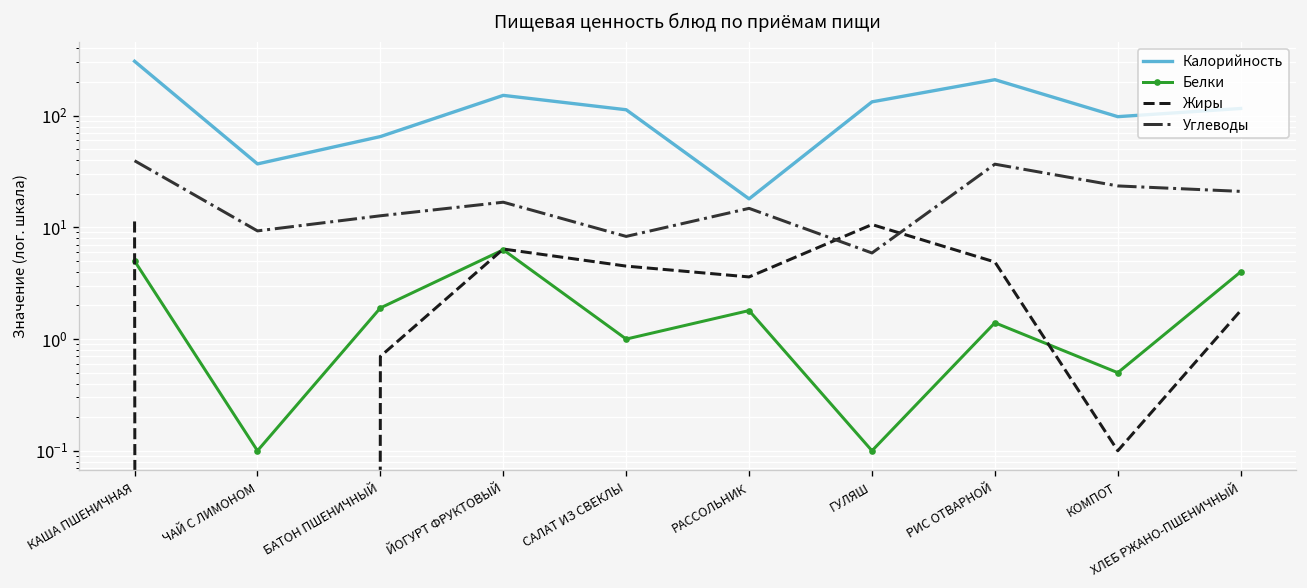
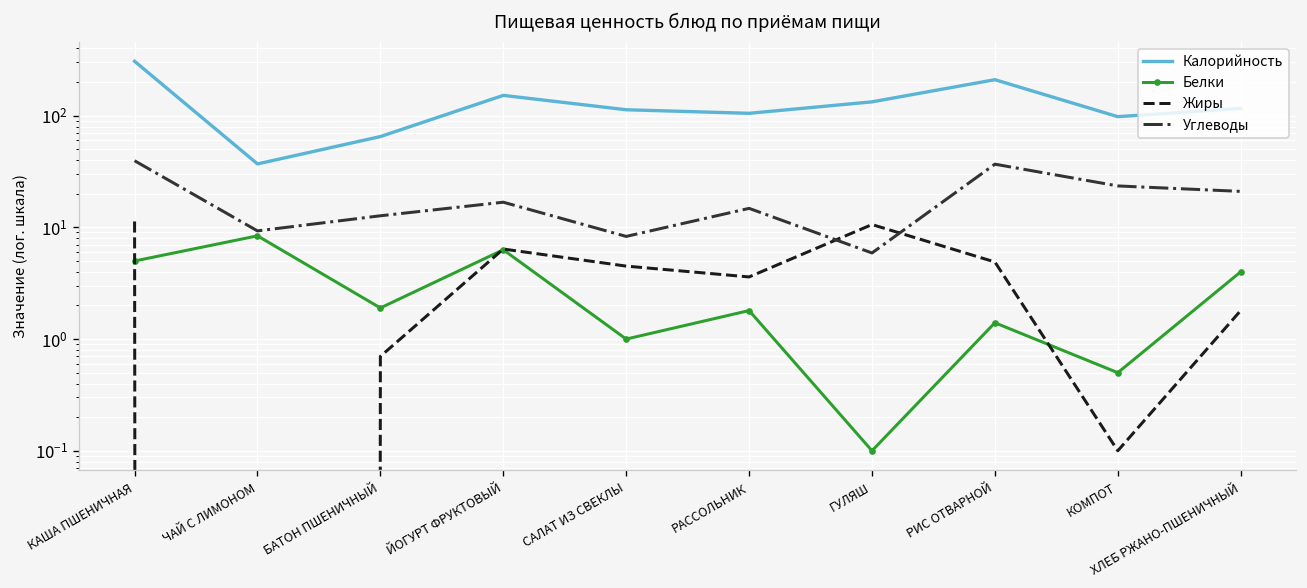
  {
    "Калорийность": {
      "КАША ПШЕНИЧНАЯ": 310,
      "ЧАЙ С ЛИМОНОМ": 37,
      "БАТОН ПШЕНИЧНЫЙ": 70,
      "ЙОГУРТ ФРУКТОВЫЙ": 150,
      "САЛАТ ИЗ СВЕКЛЫ": 110,
-     "РАССОЛЬНИК": 18,
+     "РАССОЛЬНИК": 110,
      "ГУЛЯШ": 130,
      "РИС ОТВАРНОЙ": 210,
      "КОМПОТ": 100
    },
    "Белки": {
      "КАША ПШЕНИЧНАЯ": 5,
-     "ЧАЙ С ЛИМОНОМ": 0.1,
+     "ЧАЙ С ЛИМОНОМ": 8,
      "БАТОН ПШЕНИЧНЫЙ": 1.9,
      "САЛАТ ИЗ СВЕКЛЫ": 1.0,
      "РАССОЛЬНИК": 1.8,
      "ГУЛЯШ": 0.1,
      "РИС ОТВАРНОЙ": 1.4,
      "КОМПОТ": 0.5,
      "ХЛЕБ РЖАНО-ПШЕНИЧНЫЙ": 4.0
    }
  }
